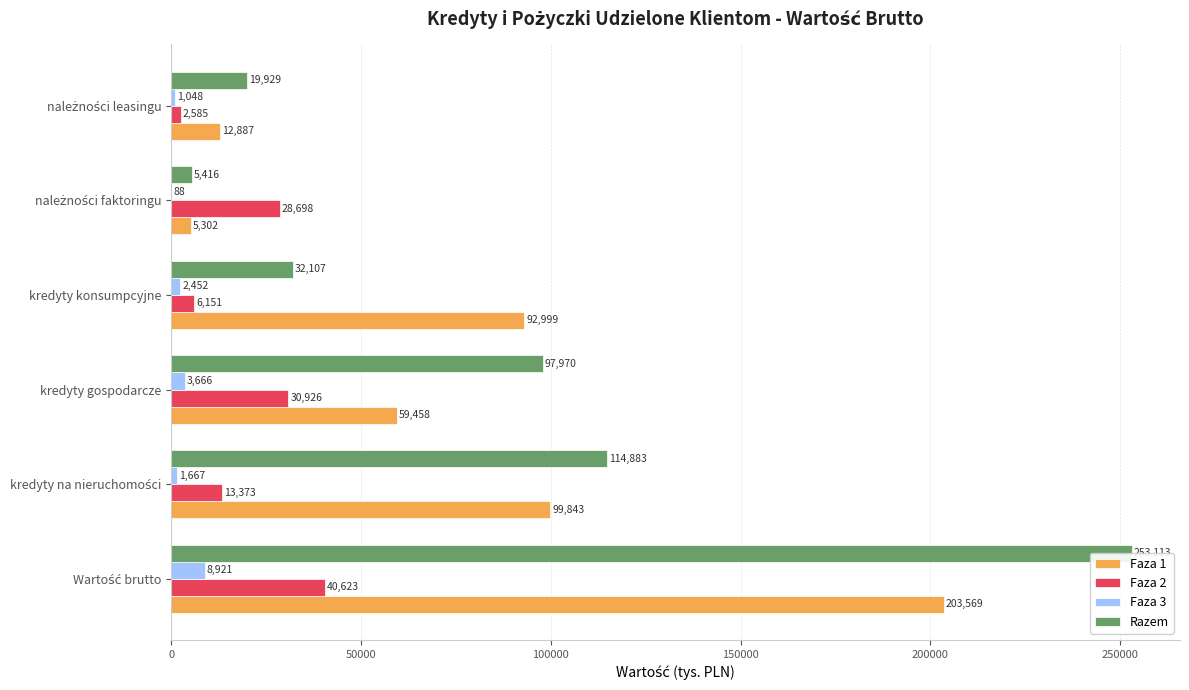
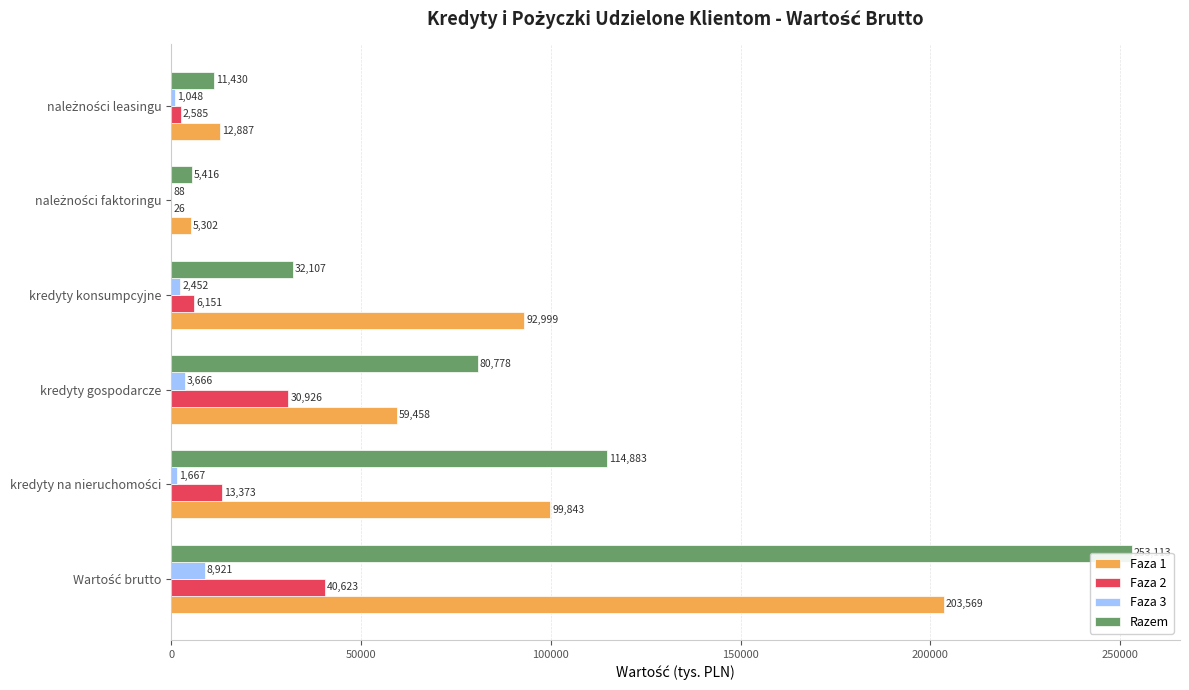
  {
    "Faza 1": {
      "należności leasingu": "12,887",
      "należności faktoringu": "5,302",
      "kredyty konsumpcyjne": "92,999",
      "kredyty gospodarcze": "59,458",
      "kredyty na nieruchomości": "99,843",
      "Wartość brutto": "203,569"
    },
    "Faza 2": {
      "należności leasingu": "2,585",
-     "należności faktoringu": "28,698",
+     "należności faktoringu": "26",
      "kredyty konsumpcyjne": "6,151",
      "kredyty gospodarcze": "30,926",
      "kredyty na nieruchomości": "13,373",
      "Wartość brutto": "40,623"
    },
    "Faza 3": {
      "należności leasingu": "1,048",
      "należności faktoringu": "88",
      "kredyty konsumpcyjne": "2,452",
      "kredyty gospodarcze": "3,666",
      "kredyty na nieruchomości": "1,667",
      "Wartość brutto": "8,921"
    },
    "Razem": {
-     "należności leasingu": "19,929",
+     "należności leasingu": "11,430",
      "należności faktoringu": "5,416",
      "kredyty konsumpcyjne": "32,107",
-     "kredyty gospodarcze": "97,970",
+     "kredyty gospodarcze": "80,778",
      "kredyty na nieruchomości": "114,883"
    }
  }
